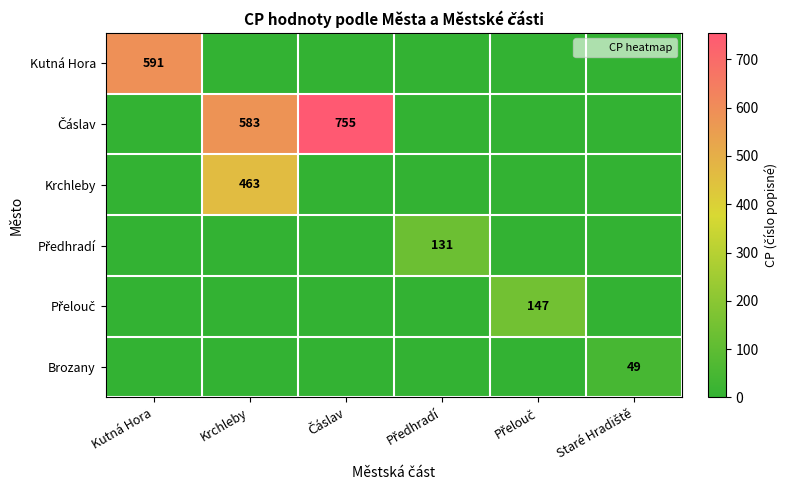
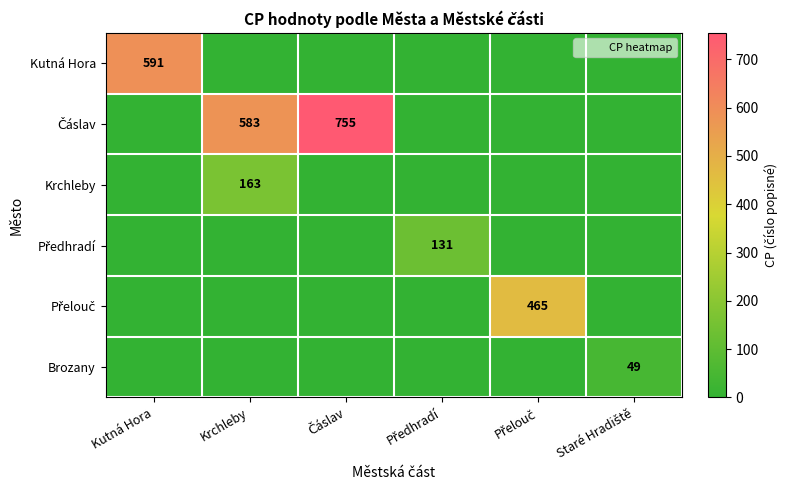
  {
    "Kutná Hora": {
      "Kutná Hora": 591
    },
    "Čáslav": {
      "Krchleby": 583,
      "Čáslav": 755
    },
    "Krchleby": {
-     "Krchleby": 463
+     "Krchleby": 163
    },
    "Předhradí": {
      "Předhradí": 131
    },
    "Přelouč": {
-     "Přelouč": 147
+     "Přelouč": 465
    },
    "Brozany": {
      "Staré Hradiště": 49
    }
  }
